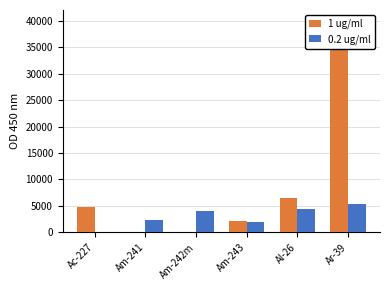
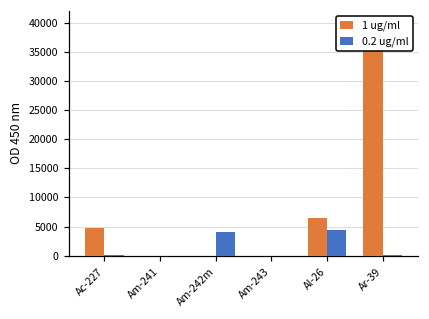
  {
    "1 ug/ml": {
      "Ac-227": 5000,
-     "Am-243": 2000,
+     "Am-243": 0,
      "Al-26": 7000
    },
    "0.2 ug/ml": {
-     "Am-241": 2000,
+     "Am-241": 0,
      "Am-242m": 4000,
-     "Am-243": 2000,
+     "Am-243": 0,
      "Al-26": 4000,
-     "Ar-39": 5000
+     "Ar-39": 0
    }
  }
